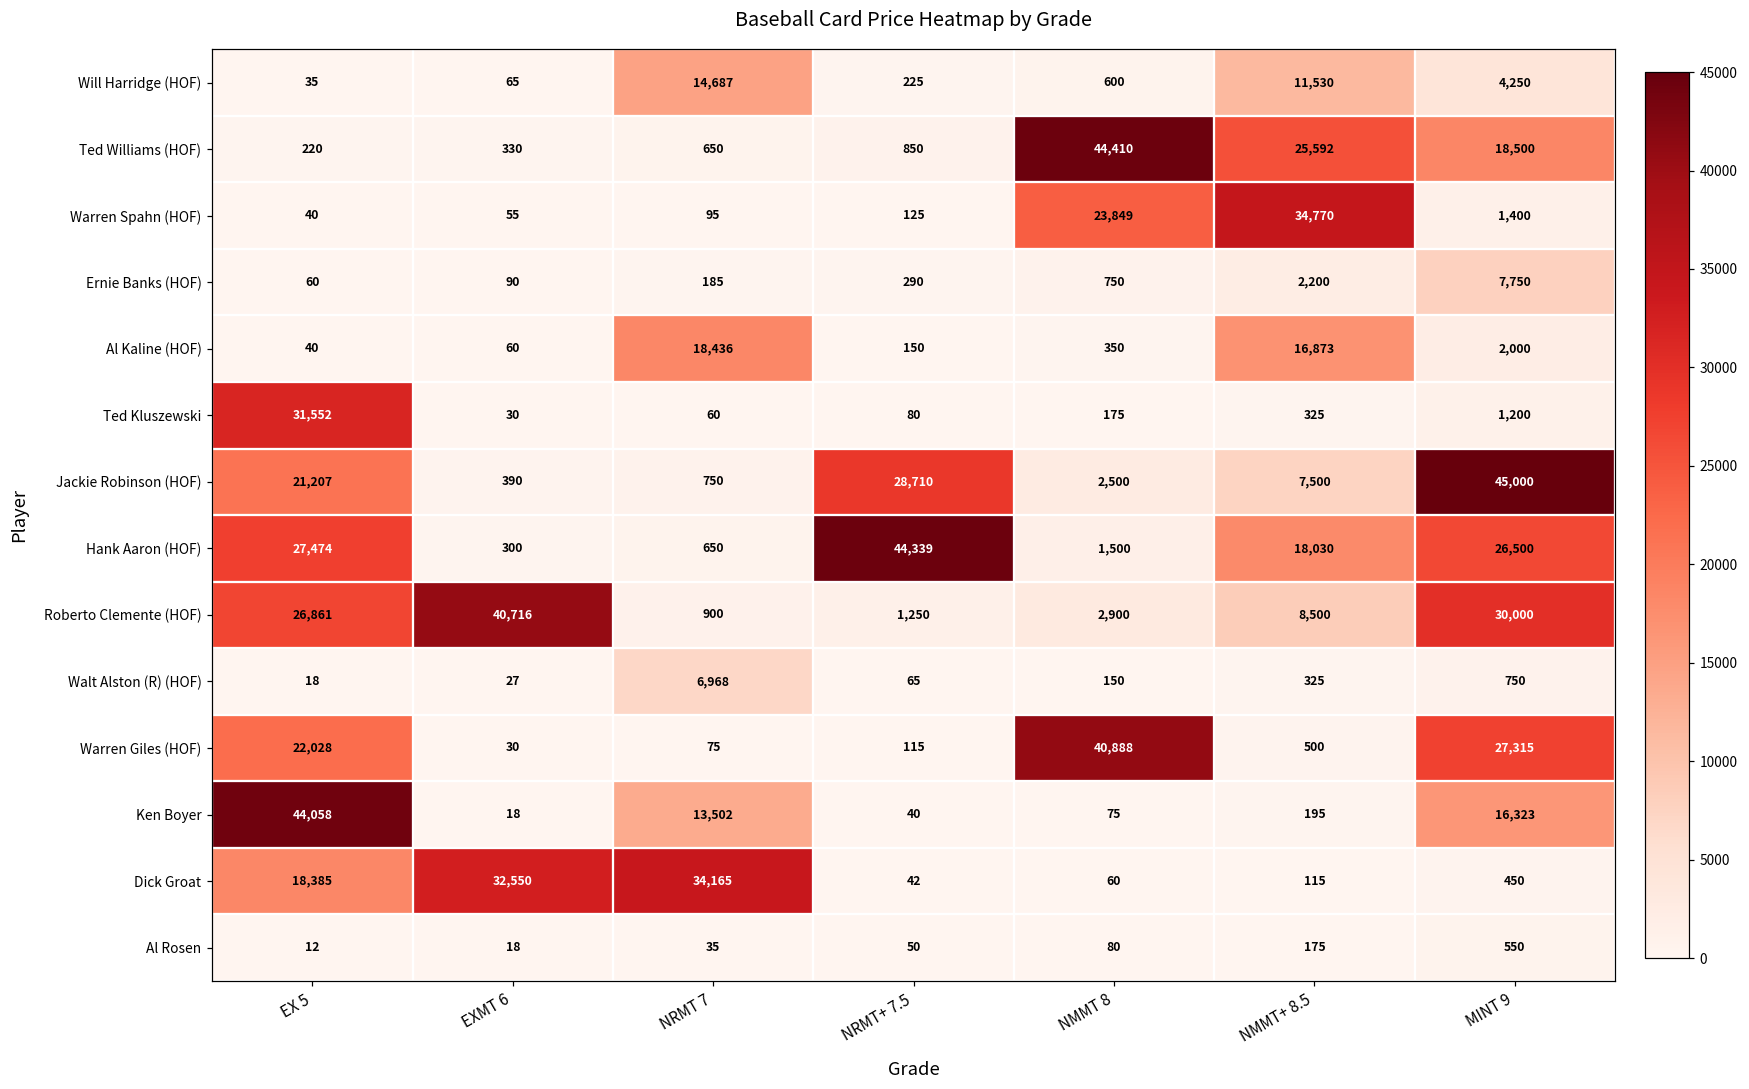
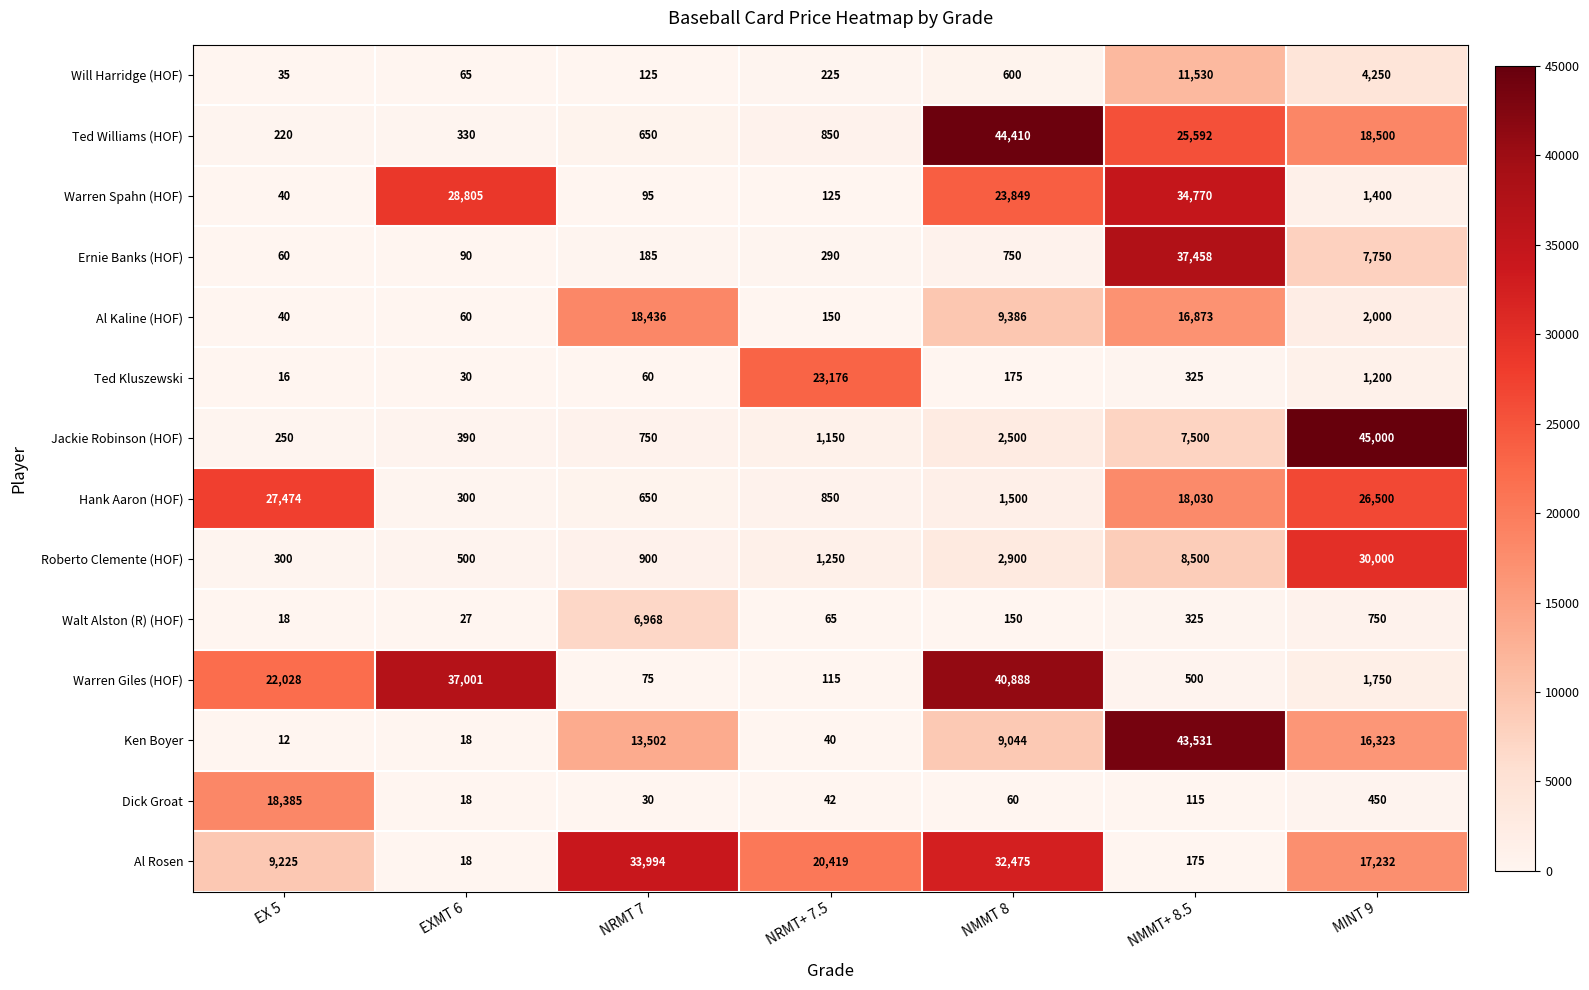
  {
    "Will Harridge (HOF)": {
      "EX 5": "35",
      "EXMT 6": "65",
-     "NRMT 7": "14,687",
+     "NRMT 7": "125",
      "NRMT+ 7.5": "225",
      "NMMT 8": "600",
      "NMMT+ 8.5": "11,530",
      "MINT 9": "4,250"
    },
    "Ted Williams (HOF)": {
      "EX 5": "220",
      "EXMT 6": "330",
      "NRMT 7": "650",
      "NRMT+ 7.5": "850",
      "NMMT 8": "44,410",
      "NMMT+ 8.5": "25,592",
      "MINT 9": "18,500"
    },
    "Warren Spahn (HOF)": {
      "EX 5": "40",
-     "EXMT 6": "55",
+     "EXMT 6": "28,805",
      "NRMT 7": "95",
      "NRMT+ 7.5": "125",
      "NMMT 8": "23,849",
      "NMMT+ 8.5": "34,770",
      "MINT 9": "1,400"
    },
    "Ernie Banks (HOF)": {
      "EX 5": "60",
      "EXMT 6": "90",
      "NRMT 7": "185",
      "NRMT+ 7.5": "290",
      "NMMT 8": "750",
-     "NMMT+ 8.5": "2,200",
+     "NMMT+ 8.5": "37,458",
      "MINT 9": "7,750"
    },
    "Al Kaline (HOF)": {
      "EX 5": "40",
      "EXMT 6": "60",
      "NRMT 7": "18,436",
      "NRMT+ 7.5": "150",
-     "NMMT 8": "350",
+     "NMMT 8": "9,386",
      "NMMT+ 8.5": "16,873",
      "MINT 9": "2,000"
    },
    "Ted Kluszewski": {
-     "EX 5": "31,552",
+     "EX 5": "16",
      "EXMT 6": "30",
      "NRMT 7": "60",
-     "NRMT+ 7.5": "80",
+     "NRMT+ 7.5": "23,176",
      "NMMT 8": "175",
      "NMMT+ 8.5": "325",
      "MINT 9": "1,200"
    },
    "Jackie Robinson (HOF)": {
-     "EX 5": "21,207",
+     "EX 5": "250",
      "EXMT 6": "390",
      "NRMT 7": "750",
-     "NRMT+ 7.5": "28,710",
+     "NRMT+ 7.5": "1,150",
      "NMMT 8": "2,500",
      "NMMT+ 8.5": "7,500",
      "MINT 9": "45,000"
    },
    "Hank Aaron (HOF)": {
      "EX 5": "27,474",
      "EXMT 6": "300",
      "NRMT 7": "650",
-     "NRMT+ 7.5": "44,339",
+     "NRMT+ 7.5": "850",
      "NMMT 8": "1,500",
      "NMMT+ 8.5": "18,030",
      "MINT 9": "26,500"
    },
    "Roberto Clemente (HOF)": {
-     "EX 5": "26,861",
-     "EXMT 6": "40,716",
+     "EX 5": "300",
+     "EXMT 6": "500",
      "NRMT 7": "900",
      "NRMT+ 7.5": "1,250",
      "NMMT 8": "2,900",
      "NMMT+ 8.5": "8,500",
      "MINT 9": "30,000"
    },
    "Walt Alston (R) (HOF)": {
      "EX 5": "18",
      "EXMT 6": "27",
      "NRMT 7": "6,968",
      "NRMT+ 7.5": "65",
      "NMMT 8": "150",
      "NMMT+ 8.5": "325",
      "MINT 9": "750"
    },
    "Warren Giles (HOF)": {
      "EX 5": "22,028",
-     "EXMT 6": "30",
+     "EXMT 6": "37,001",
      "NRMT 7": "75",
      "NRMT+ 7.5": "115",
      "NMMT 8": "40,888",
      "NMMT+ 8.5": "500",
-     "MINT 9": "27,315"
+     "MINT 9": "1,750"
    },
    "Ken Boyer": {
-     "EX 5": "44,058",
+     "EX 5": "12",
      "EXMT 6": "18",
      "NRMT 7": "13,502",
      "NRMT+ 7.5": "40",
-     "NMMT 8": "75",
-     "NMMT+ 8.5": "195",
+     "NMMT 8": "9,044",
+     "NMMT+ 8.5": "43,531",
      "MINT 9": "16,323"
    },
    "Dick Groat": {
      "EX 5": "18,385",
-     "EXMT 6": "32,550",
-     "NRMT 7": "34,165",
+     "EXMT 6": "18",
+     "NRMT 7": "30",
      "NRMT+ 7.5": "42",
      "NMMT 8": "60",
      "NMMT+ 8.5": "115",
      "MINT 9": "450"
    },
    "Al Rosen": {
-     "EX 5": "12",
+     "EX 5": "9,225",
      "EXMT 6": "18",
-     "NRMT 7": "35",
-     "NRMT+ 7.5": "50",
-     "NMMT 8": "80",
+     "NRMT 7": "33,994",
+     "NRMT+ 7.5": "20,419",
+     "NMMT 8": "32,475",
      "NMMT+ 8.5": "175",
-     "MINT 9": "550"
+     "MINT 9": "17,232"
    }
  }
